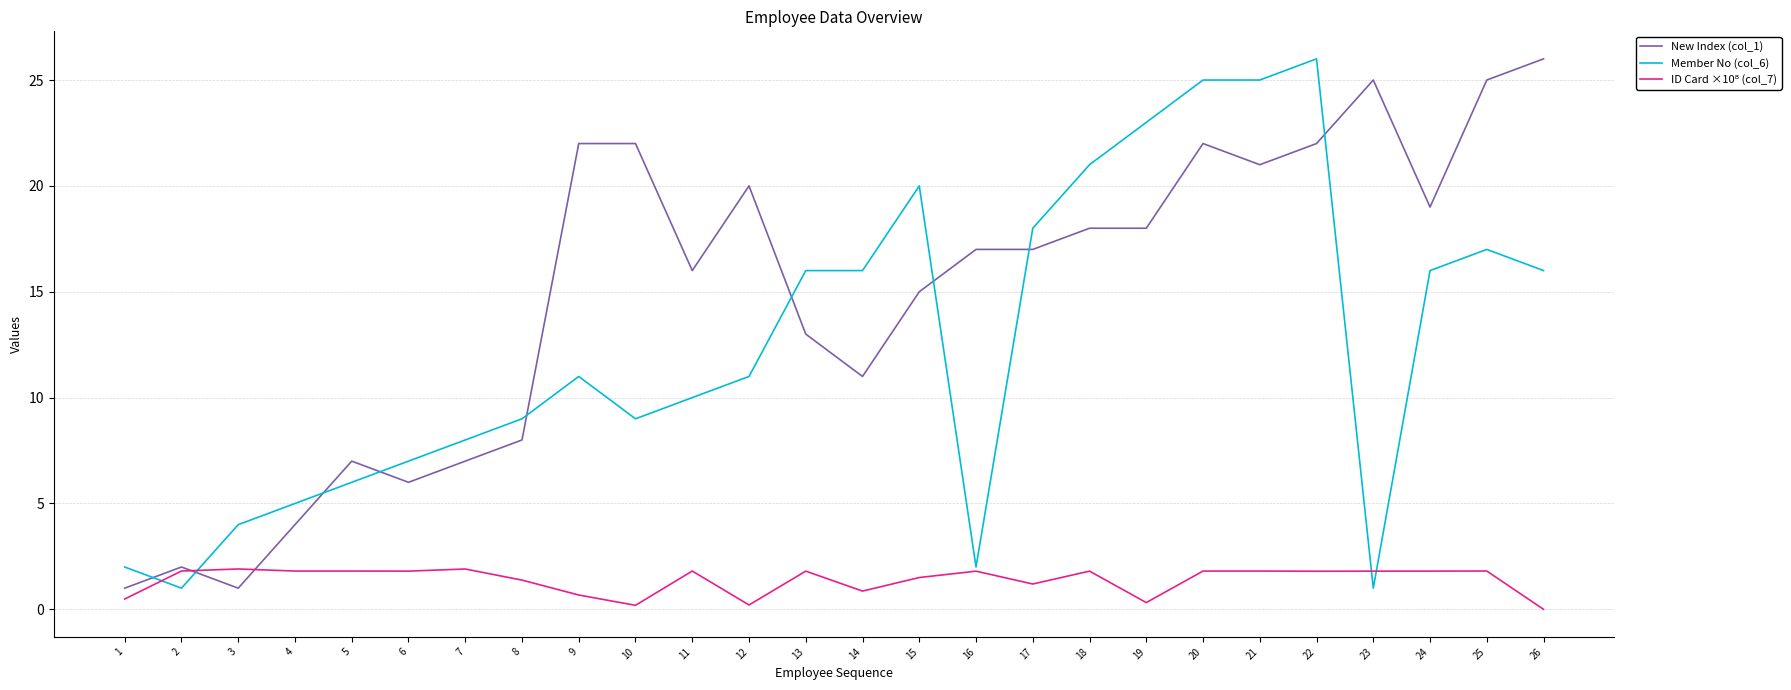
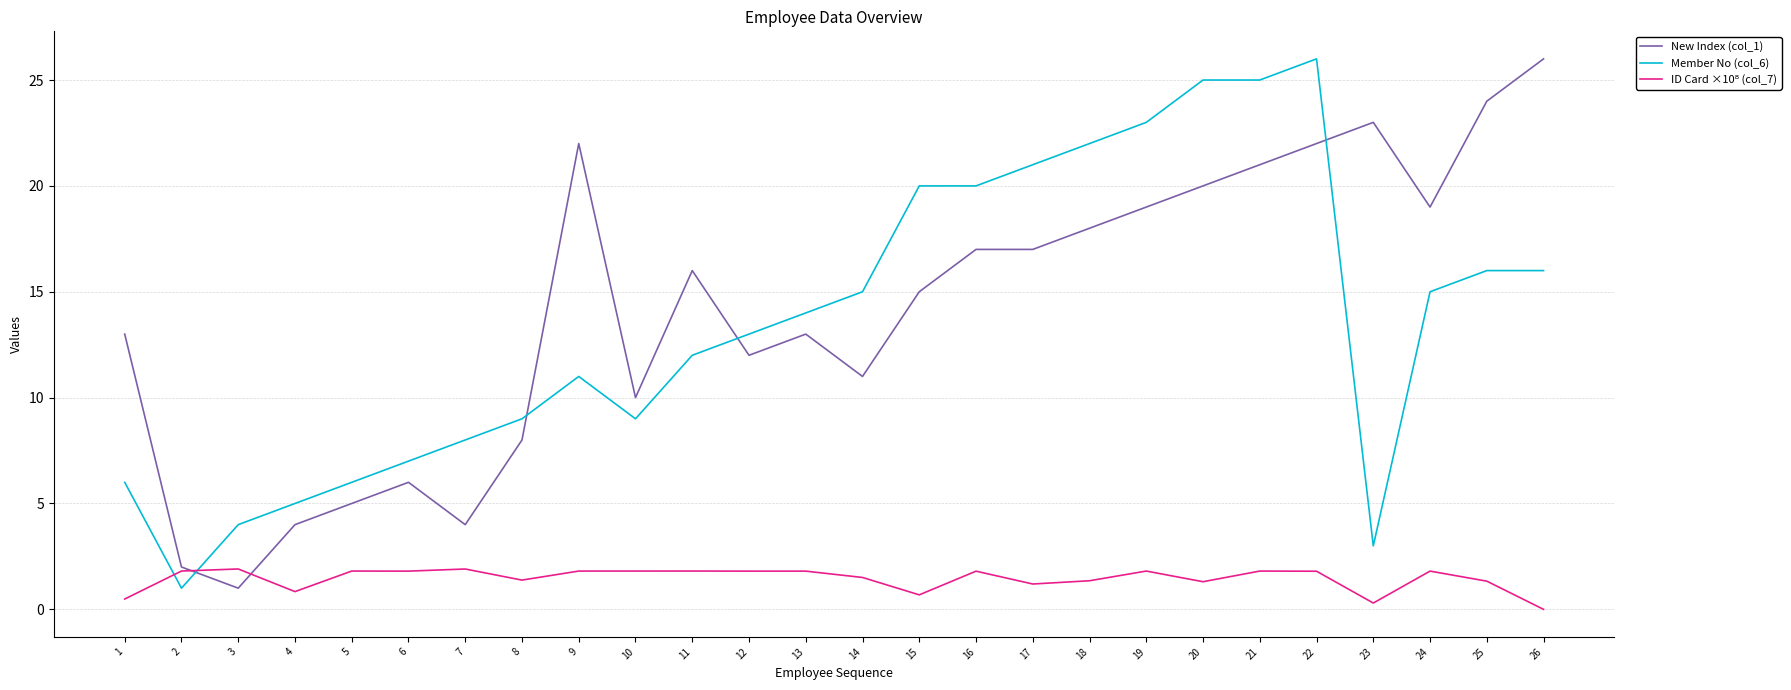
  {
    "New Index (col_1)": {
-     "1": 1,
+     "1": 13,
      "2": 2,
      "3": 1,
      "4": 4,
-     "5": 7,
+     "5": 5,
      "6": 6,
-     "7": 7,
+     "7": 4,
      "8": 8,
      "9": 22,
-     "10": 22,
+     "10": 10,
      "11": 16,
-     "12": 20,
+     "12": 12,
      "13": 13,
      "14": 11,
      "15": 15,
      "16": 17,
      "17": 17,
      "18": 18,
-     "19": 18,
-     "20": 22,
+     "19": 19,
+     "20": 20,
      "21": 21,
      "22": 22,
-     "23": 25,
+     "23": 23,
      "24": 19,
-     "25": 25,
+     "25": 24,
      "26": 26
    },
    "Member No (col_6)": {
-     "1": 2,
+     "1": 6,
      "2": 1,
      "3": 4,
      "4": 5,
      "5": 6,
      "6": 7,
      "7": 8,
      "8": 9,
      "9": 11,
      "10": 9,
-     "11": 10,
-     "12": 11,
-     "13": 16,
-     "14": 16,
+     "11": 12,
+     "12": 13,
+     "13": 14,
+     "14": 15,
      "15": 20,
-     "16": 2,
-     "17": 18,
-     "18": 21,
+     "16": 20,
+     "17": 21,
+     "18": 22,
      "19": 23,
      "20": 25,
      "21": 25,
      "22": 26,
-     "23": 1,
-     "24": 16,
-     "25": 17,
+     "23": 3,
+     "24": 15,
+     "25": 16,
      "26": 16
    },
    "ID Card ×10⁸ (col_7)": {
      "1": 0.5,
      "2": 1.8,
      "3": 1.9,
-     "4": 1.8,
+     "4": 0.8,
      "5": 1.8,
      "6": 1.8,
      "7": 1.9,
      "8": 1.4,
-     "9": 0.7,
-     "10": 0.2,
+     "9": 1.8,
+     "10": 1.8,
      "11": 1.8,
-     "12": 0.2,
+     "12": 1.8,
      "13": 1.8,
-     "14": 0.9,
-     "15": 1.5,
+     "14": 1.5,
+     "15": 0.7,
      "16": 1.8,
      "17": 1.2,
-     "18": 1.8,
-     "19": 0.3,
-     "20": 1.8,
+     "18": 1.4,
+     "19": 1.8,
+     "20": 1.3,
      "21": 1.8,
      "22": 1.8,
-     "23": 1.8,
+     "23": 0.3,
      "24": 1.8,
-     "25": 1.8,
+     "25": 1.3,
      "26": 0.0
    }
  }
